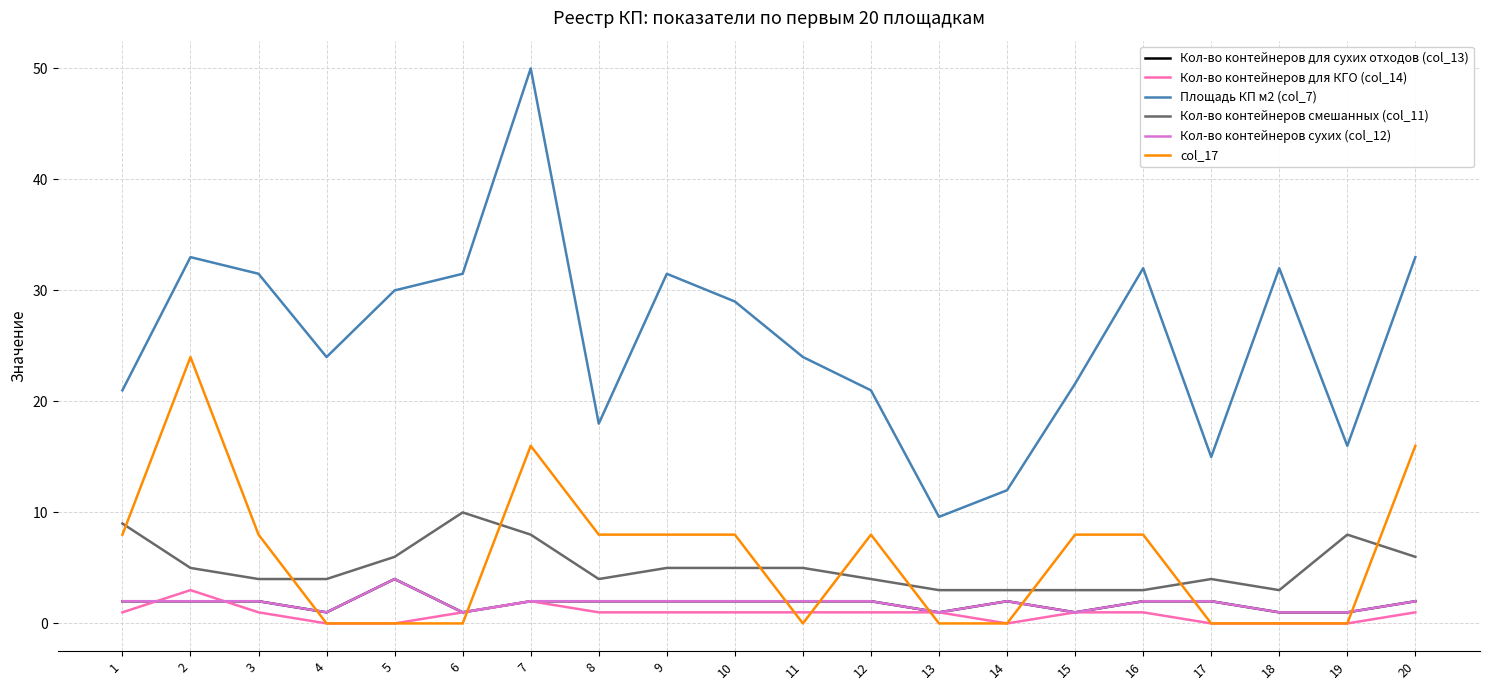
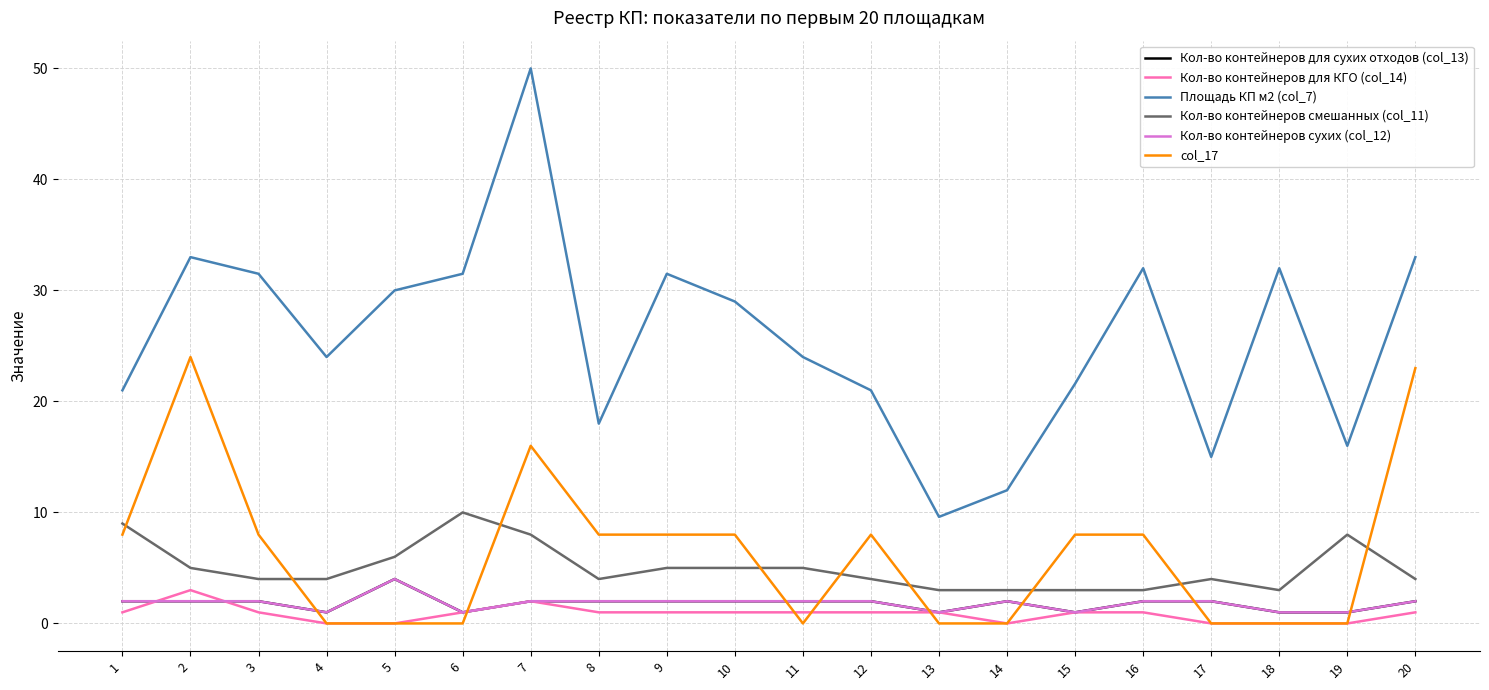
  {
    "Площадь КП м2 (col_7)": {
      "1": 21,
      "2": 33,
      "3": 31.5,
      "4": 24,
      "5": 30,
      "6": 31.5,
      "7": 50,
      "8": 18,
      "9": 31.5,
      "10": 29,
      "11": 24,
      "12": 21,
      "13": 9.6,
      "14": 12,
      "15": 21.6,
      "16": 32,
      "17": 15,
      "18": 32,
      "19": 16,
      "20": 33
    },
    "Кол-во контейнеров смешанных (col_11)": {
      "1": 9,
      "2": 5,
      "3": 4,
      "4": 4,
      "5": 6,
      "6": 10,
      "7": 8,
      "8": 4,
      "9": 5,
      "10": 5,
      "11": 5,
      "12": 4,
      "13": 3,
      "14": 3,
      "15": 3,
      "16": 3,
      "17": 4,
      "18": 3,
      "19": 8,
-     "20": 6
+     "20": 4
    },
    "col_17": {
      "1": 8,
      "2": 24,
      "3": 8,
      "6": 0,
      "7": 16,
      "8": 8,
      "9": 8,
      "10": 8,
      "11": 0,
      "12": 8,
      "13": 0,
      "15": 8,
      "16": 8,
-     "20": 16
+     "20": 23
    }
  }
